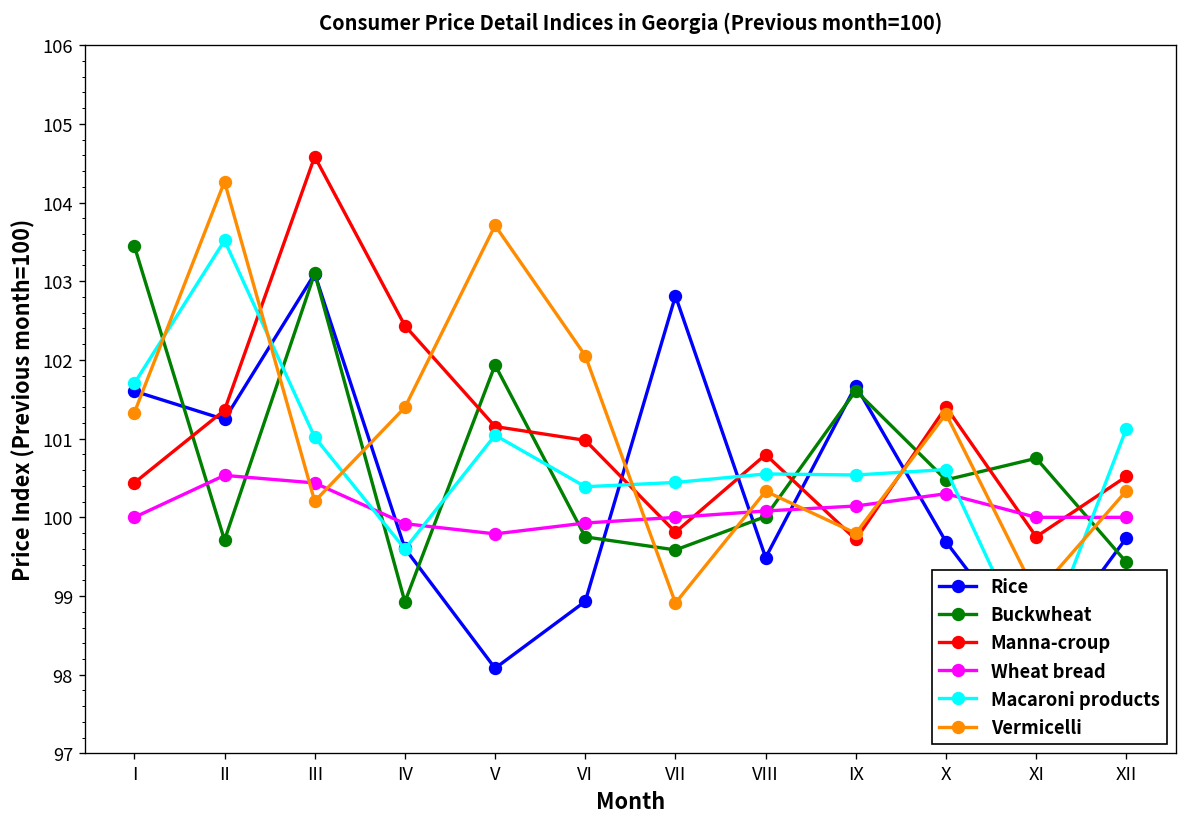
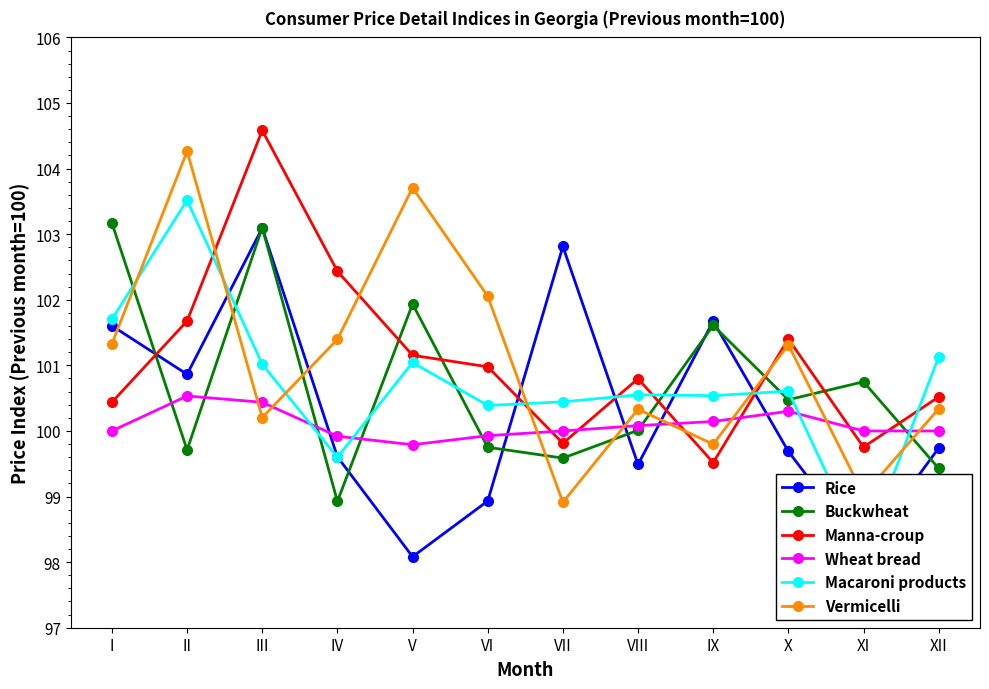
  {
    "Rice": {
      "I": 101.6,
-     "II": 101.2,
+     "II": 100.9,
      "V": 98.1,
      "VI": 98.9,
      "VII": 102.8,
      "VIII": 99.5,
      "IX": 101.7,
      "X": 99.7,
      "XII": 99.7
    },
    "Buckwheat": {
-     "I": 103.4,
+     "I": 103.2,
      "II": 99.7,
      "IV": 98.9,
      "V": 101.9,
      "VI": 99.8,
      "VII": 99.6,
      "VIII": 100.0,
      "IX": 101.6,
      "X": 100.5,
      "XI": 100.8,
      "XII": 99.4
    },
    "Manna-croup": {
      "I": 100.4,
-     "II": 101.4,
+     "II": 101.7,
      "III": 104.6,
      "IV": 102.4,
      "V": 101.2,
      "VI": 101.0,
      "VII": 99.8,
      "VIII": 100.8,
-     "IX": 99.7,
+     "IX": 99.5,
      "X": 101.4,
      "XI": 99.8,
      "XII": 100.5
    },
    "Wheat bread": {
      "I": 100.0,
      "II": 100.5,
      "III": 100.4,
      "IV": 99.9,
      "V": 99.8,
      "VI": 99.9,
      "VII": 100.0,
      "VIII": 100.1,
      "IX": 100.1,
      "X": 100.3,
      "XI": 100.0,
      "XII": 100.0
    },
    "Macaroni products": {
      "I": 101.7,
      "II": 103.5,
      "III": 101.0,
      "V": 101.0,
      "VI": 100.4,
      "VII": 100.4,
      "VIII": 100.6,
      "IX": 100.5,
      "X": 100.6,
      "XII": 101.1
    },
    "Vermicelli": {
      "I": 101.3,
      "II": 104.3,
      "III": 100.2,
      "IV": 101.4,
      "V": 103.7,
      "VI": 102.1,
      "VII": 98.9,
      "VIII": 100.3,
      "IX": 99.8,
      "X": 101.3,
      "XII": 100.3
    }
  }
